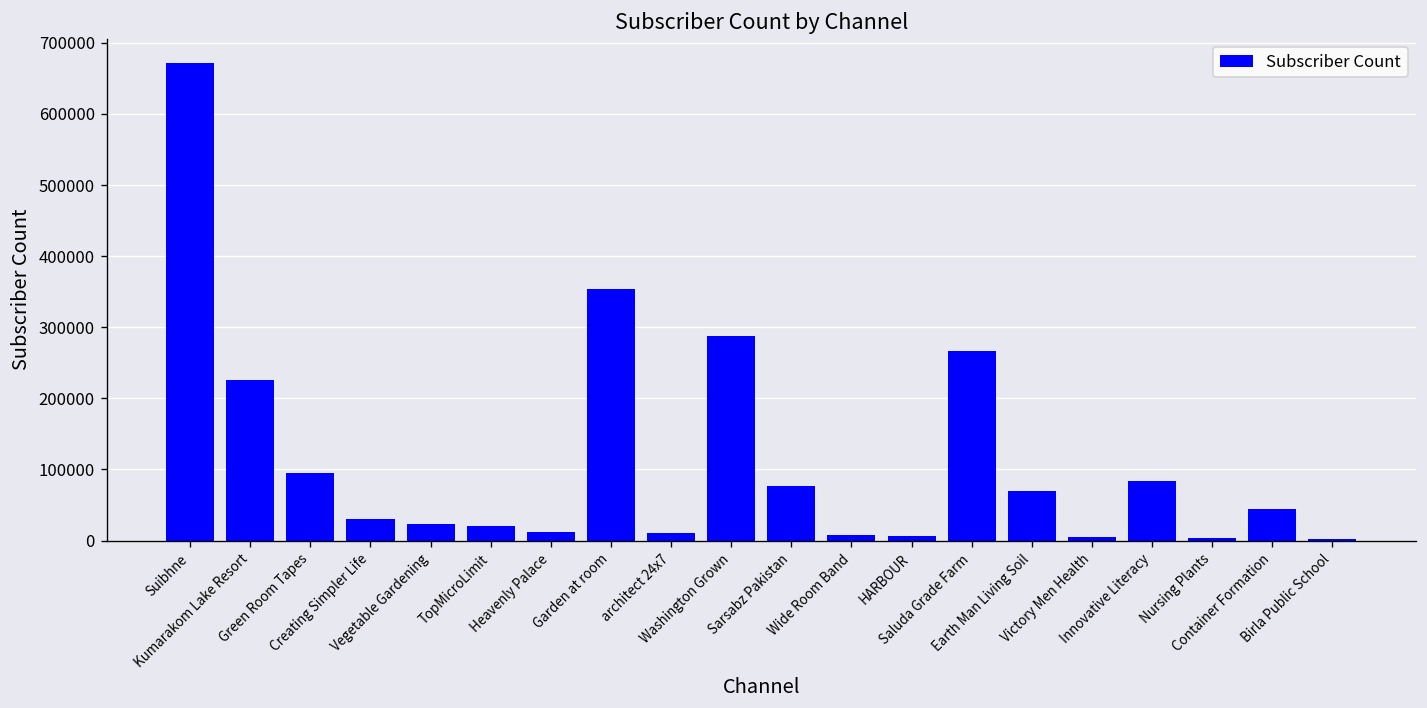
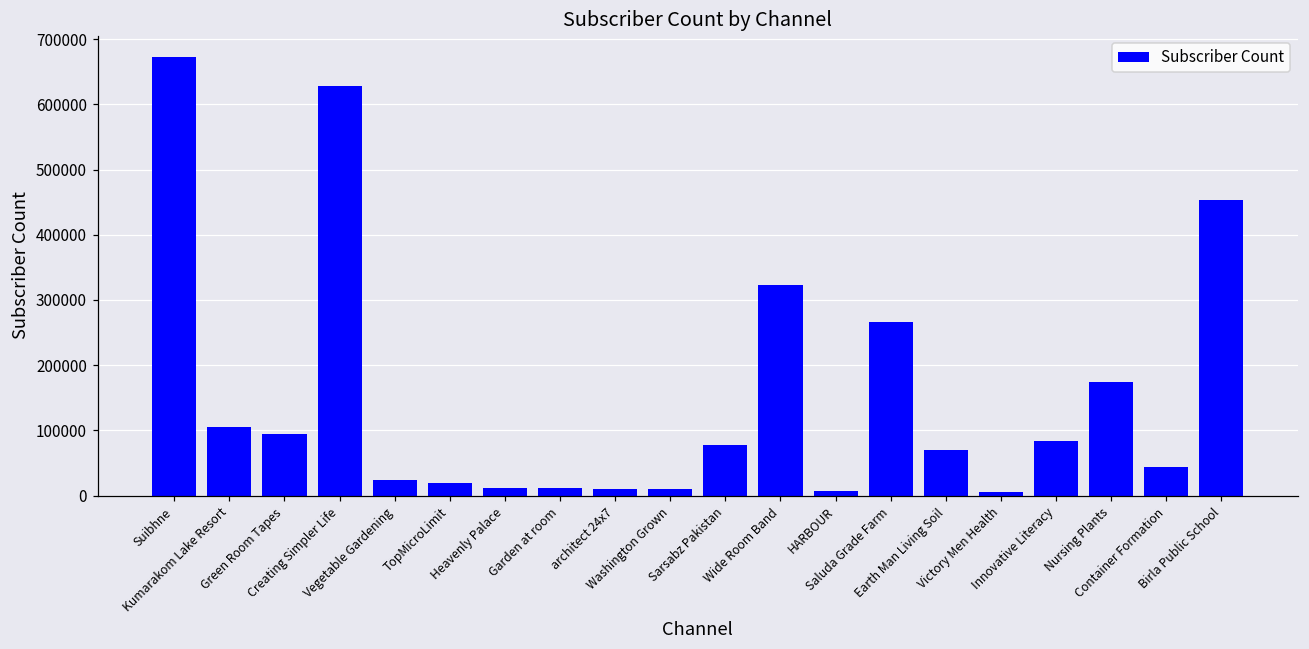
  {
    "Suibhne": 670000,
-   "Kumarakom Lake Resort": 230000,
+   "Kumarakom Lake Resort": 110000,
    "Green Room Tapes": 90000,
-   "Creating Simpler Life": 30000,
+   "Creating Simpler Life": 630000,
    "Vegetable Gardening": 20000,
    "TopMicroLimit": 20000,
    "Heavenly Palace": 10000,
-   "Garden at room": 350000,
+   "Garden at room": 10000,
    "architect 24x7": 10000,
-   "Washington Grown": 290000,
+   "Washington Grown": 10000,
    "Sarsabz Pakistan": 80000,
-   "Wide Room Band": 10000,
+   "Wide Room Band": 320000,
    "HARBOUR": 10000,
    "Saluda Grade Farm": 270000,
    "Earth Man Living Soil": 70000,
    "Victory Men Health": 10000,
    "Innovative Literacy": 80000,
-   "Nursing Plants": 0,
+   "Nursing Plants": 170000,
    "Container Formation": 40000,
-   "Birla Public School": 0
+   "Birla Public School": 450000
  }
